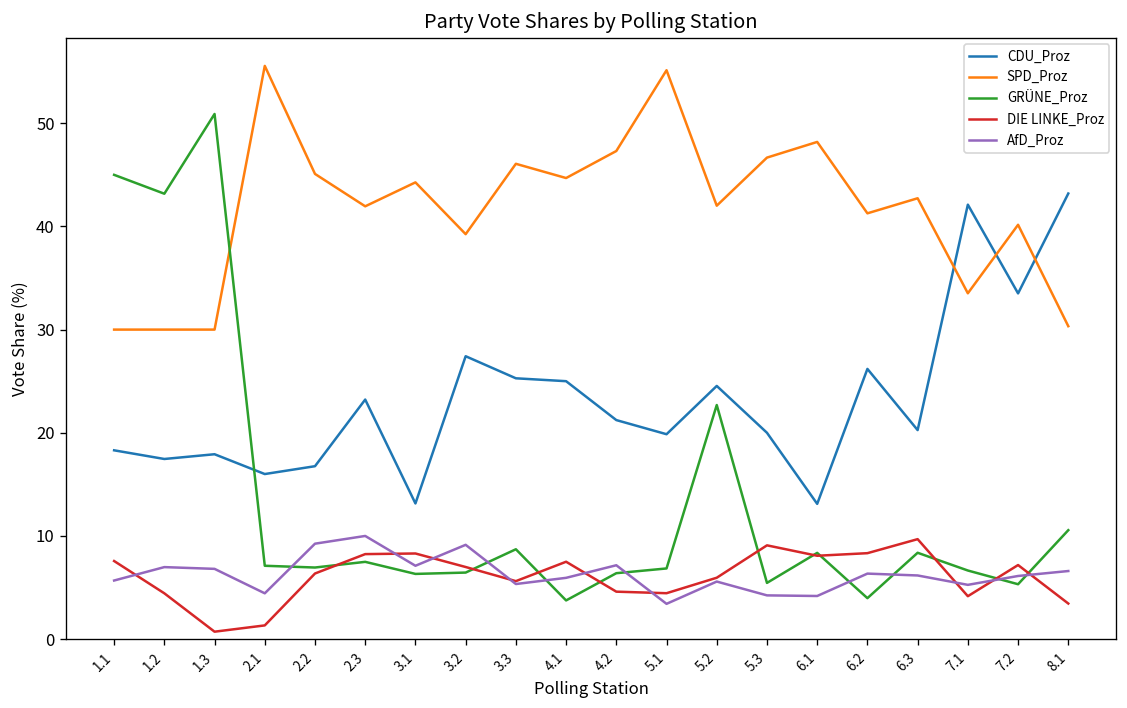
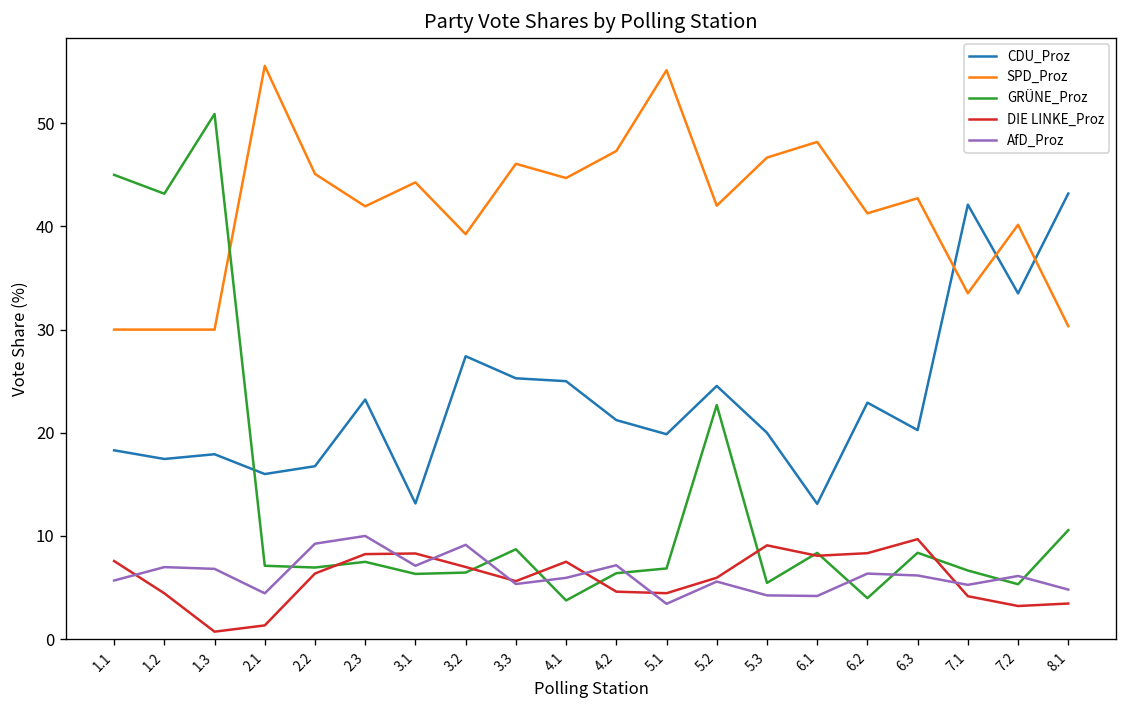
  {
    "CDU_Proz": {
      "1.1": 18,
      "1.2": 17,
      "1.3": 18,
      "2.1": 16,
      "2.2": 17,
      "2.3": 23,
      "3.1": 13,
      "3.2": 27,
      "3.3": 25,
      "4.1": 25,
      "4.2": 21,
      "5.1": 20,
      "5.2": 25,
      "5.3": 20,
      "6.1": 13,
-     "6.2": 26,
+     "6.2": 23,
      "6.3": 20,
      "7.1": 42,
      "7.2": 34,
      "8.1": 43
    },
    "SPD_Proz": {
      "1.1": 30,
      "1.2": 30,
      "1.3": 30,
      "2.1": 56,
      "2.2": 45,
      "2.3": 42,
      "3.1": 44,
      "3.2": 39,
      "3.3": 46,
      "4.1": 45,
      "4.2": 47,
      "5.1": 55,
      "5.2": 42,
      "5.3": 47,
      "6.1": 48,
      "6.2": 41,
      "6.3": 43,
      "7.1": 34,
      "7.2": 40,
      "8.1": 30
    },
    "GRÜNE_Proz": {
      "1.1": 45,
      "1.2": 43,
      "1.3": 51,
      "2.1": 7,
      "2.2": 7,
      "2.3": 7,
      "3.1": 6,
      "3.2": 6,
      "3.3": 9,
      "4.1": 4,
      "4.2": 6,
      "5.1": 7,
      "5.2": 23,
      "5.3": 5,
      "6.2": 4,
      "6.3": 8,
      "7.1": 7,
      "7.2": 5,
      "8.1": 11
    },
    "DIE LINKE_Proz": {
      "1.1": 8,
      "1.2": 4,
      "1.3": 1,
      "2.1": 1,
      "2.2": 6,
      "2.3": 8,
      "3.1": 8,
      "3.2": 7,
      "4.1": 8,
      "4.2": 5,
      "5.1": 4,
      "5.2": 6,
      "5.3": 9,
      "6.2": 8,
      "6.3": 10,
      "7.1": 4,
-     "7.2": 7,
+     "7.2": 3,
      "8.1": 3
    },
    "AfD_Proz": {
      "1.1": 6,
      "1.2": 7,
      "1.3": 7,
      "2.1": 4,
      "2.2": 9,
      "2.3": 10,
      "3.1": 7,
      "3.2": 9,
      "4.1": 6,
      "4.2": 7,
      "5.1": 3,
      "5.2": 6,
      "5.3": 4,
      "6.1": 4,
      "6.2": 6,
      "6.3": 6,
      "7.1": 5,
      "7.2": 6,
-     "8.1": 7
+     "8.1": 5
    }
  }
